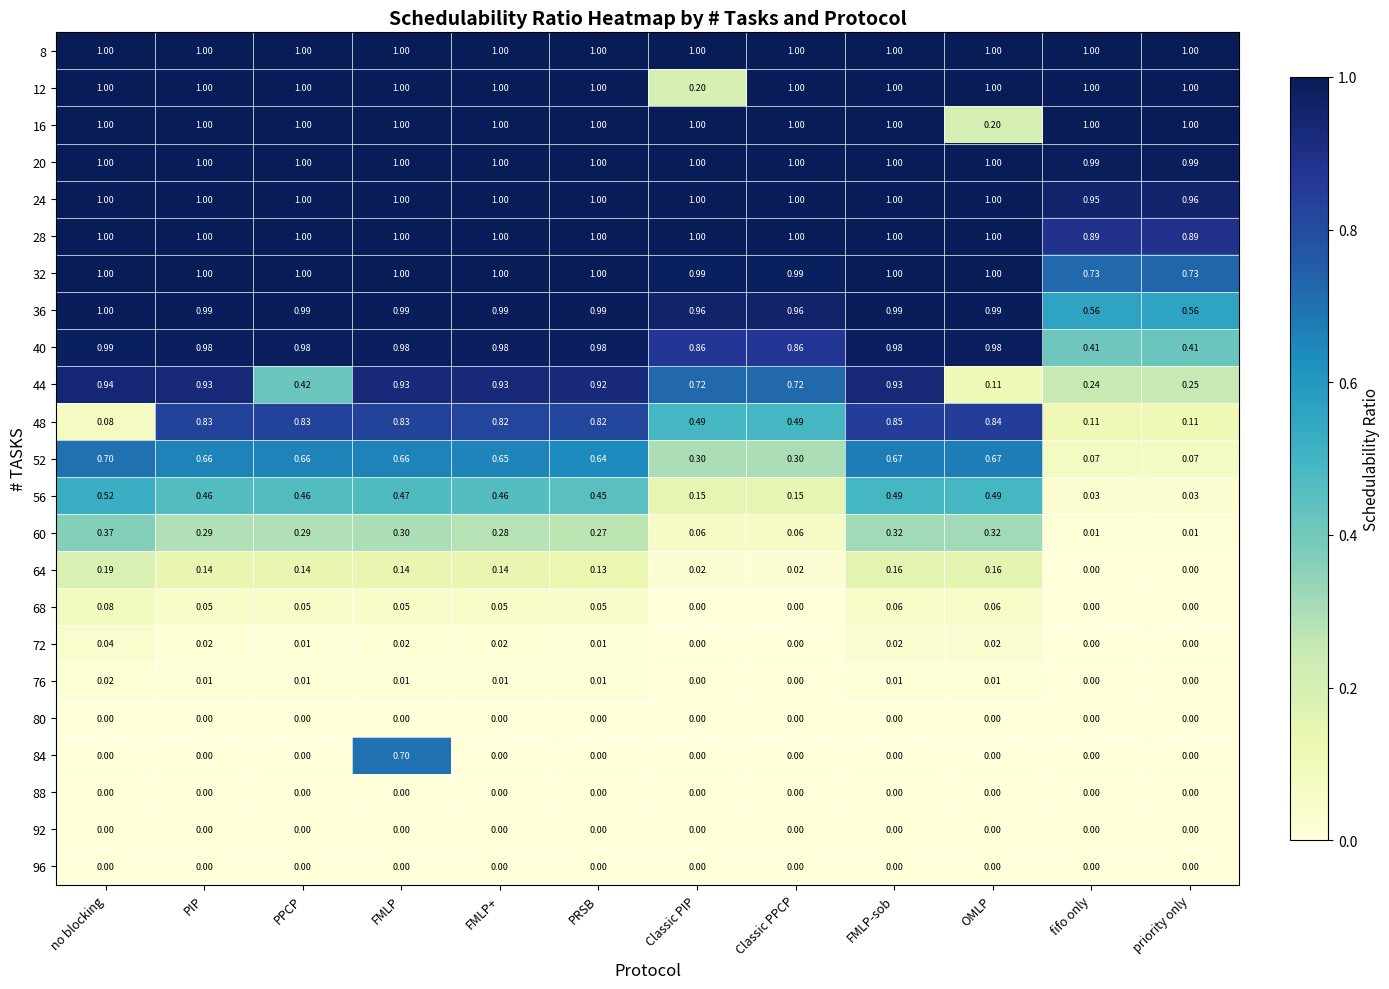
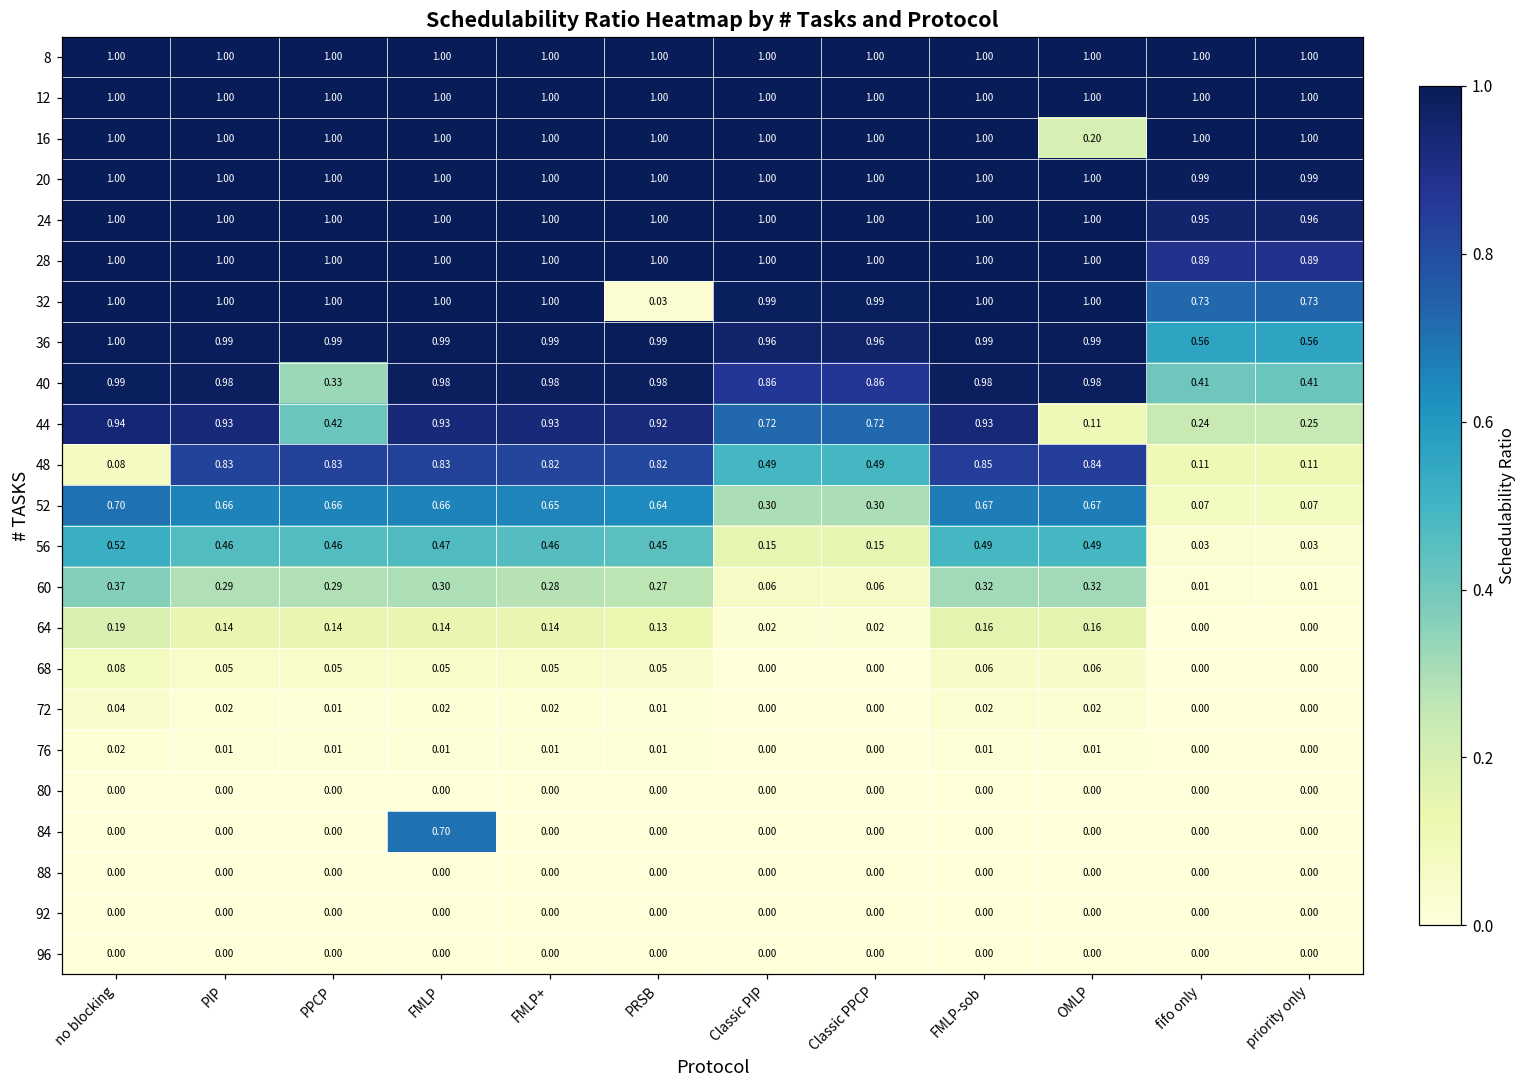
  {
    "12": {
      "no blocking": 1.00,
      "PIP": 1.00,
      "PPCP": 1.00,
      "FMLP": 1.00,
      "FMLP+": 1.00,
      "PRSB": 1.00,
-     "Classic PIP": 0.20,
+     "Classic PIP": 1.00,
      "Classic PPCP": 1.00,
      "FMLP-sob": 1.00,
      "OMLP": 1.00,
      "fifo only": 1.00,
      "priority only": 1.00
    },
    "32": {
      "no blocking": 1.00,
      "PIP": 1.00,
      "PPCP": 1.00,
      "FMLP": 1.00,
      "FMLP+": 1.00,
-     "PRSB": 1.00,
+     "PRSB": 0.03,
      "Classic PIP": 0.99,
      "Classic PPCP": 0.99,
      "FMLP-sob": 1.00,
      "OMLP": 1.00,
      "fifo only": 0.73,
      "priority only": 0.73
    },
    "40": {
      "no blocking": 0.99,
      "PIP": 0.98,
-     "PPCP": 0.98,
+     "PPCP": 0.33,
      "FMLP": 0.98,
      "FMLP+": 0.98,
      "PRSB": 0.98,
      "Classic PIP": 0.86,
      "Classic PPCP": 0.86,
      "FMLP-sob": 0.98,
      "OMLP": 0.98,
      "fifo only": 0.41,
      "priority only": 0.41
    }
  }
